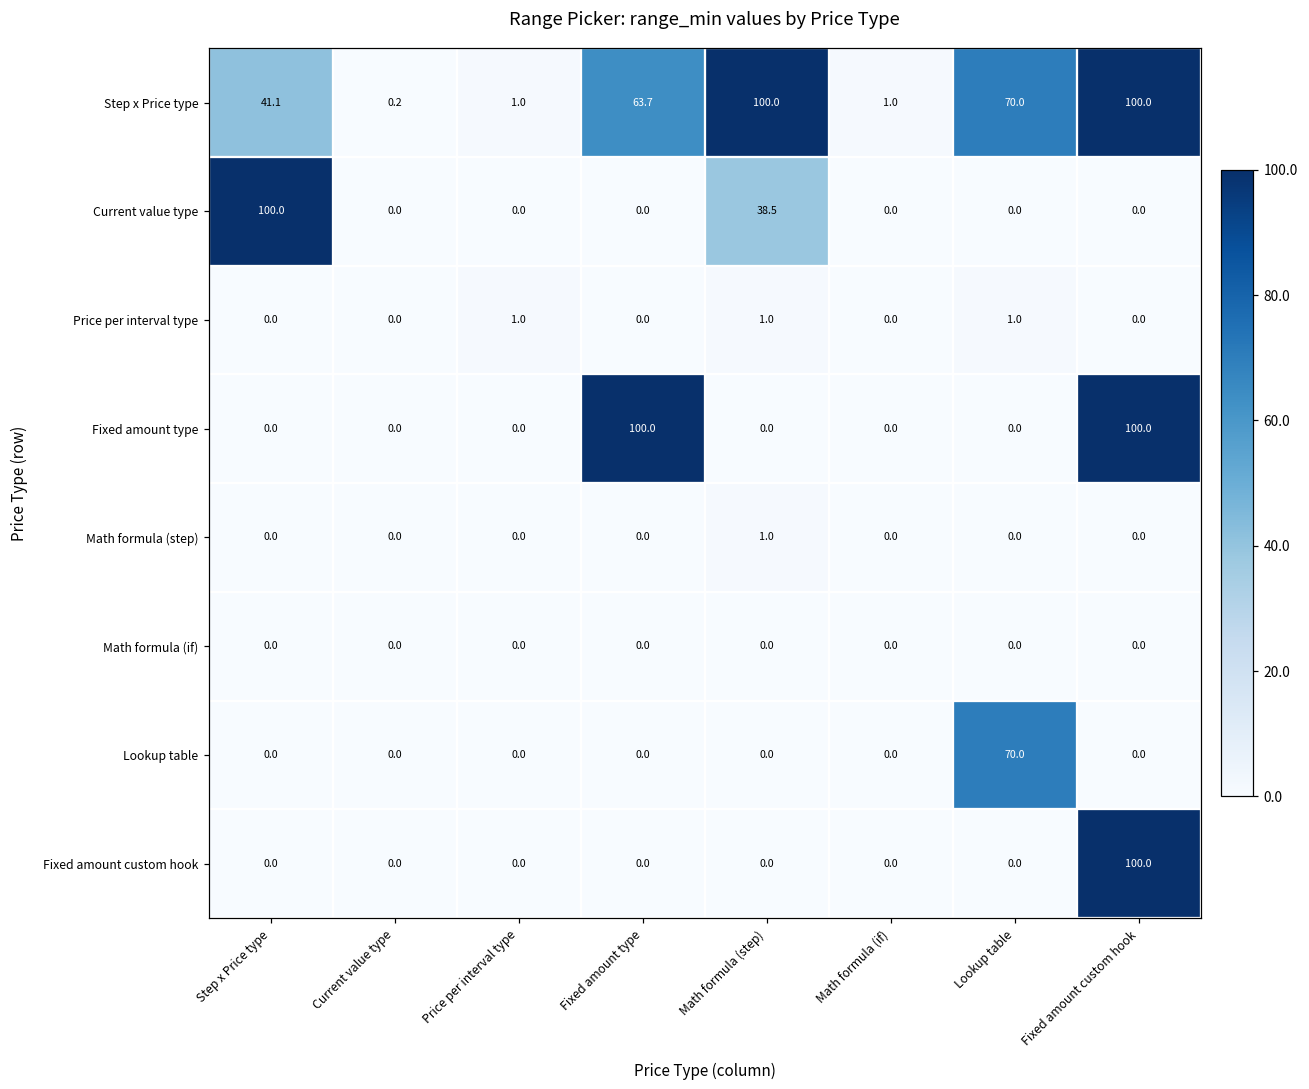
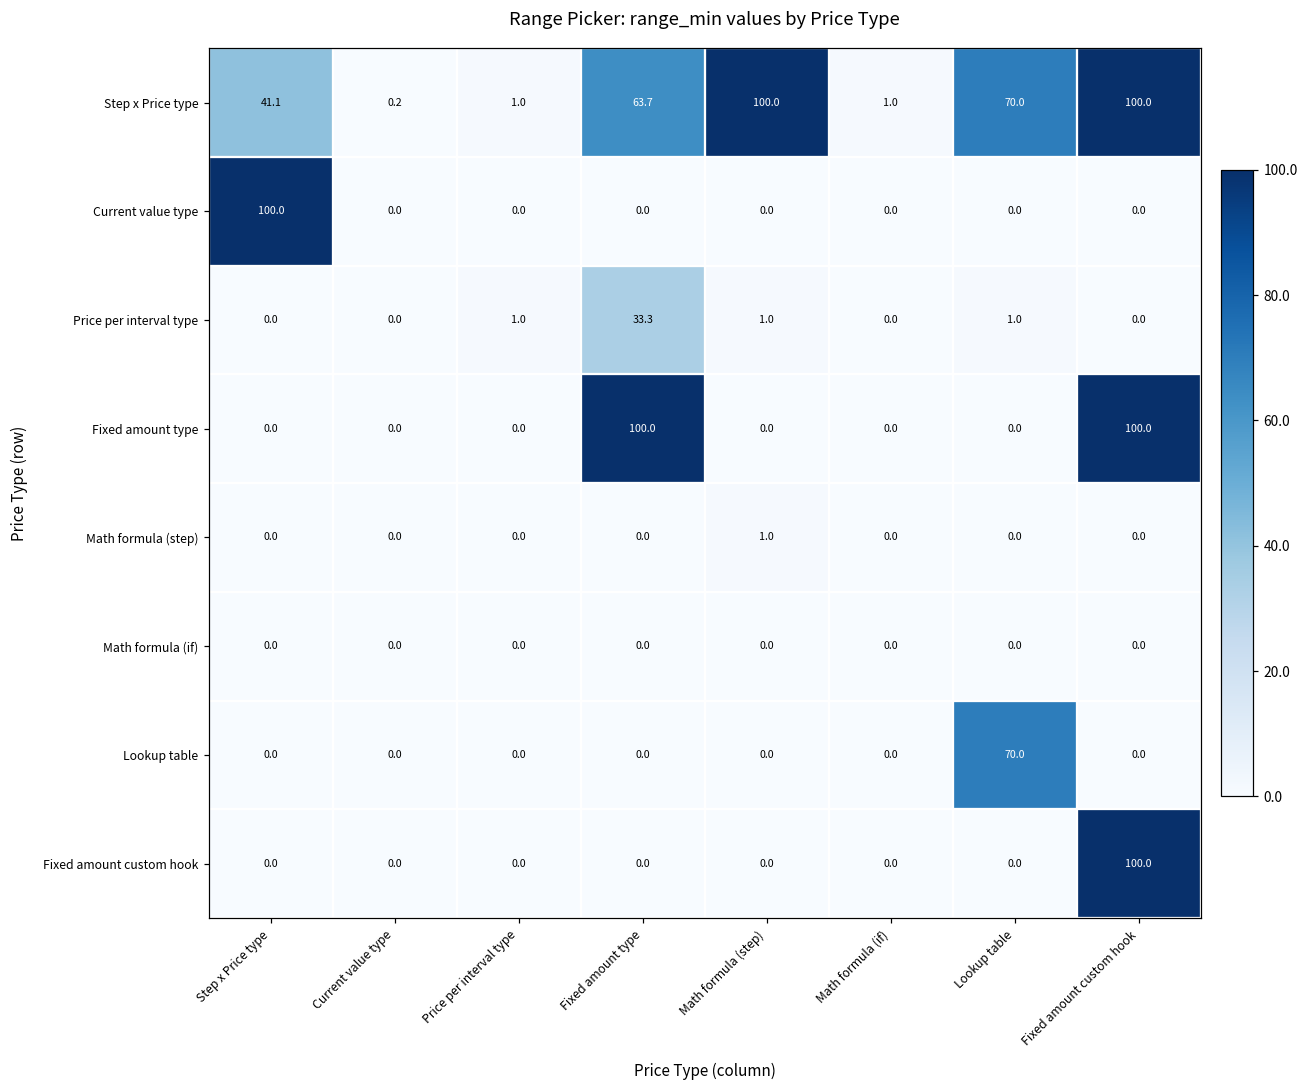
  {
    "Step x Price type": {
      "Step x Price type": 41.1,
      "Current value type": 0.2,
      "Price per interval type": 1.0,
      "Fixed amount type": 63.7,
      "Math formula (step)": 100.0,
      "Math formula (if)": 1.0,
      "Lookup table": 70.0,
      "Fixed amount custom hook": 100.0
    },
    "Current value type": {
      "Step x Price type": 100.0,
      "Current value type": 0.0,
      "Price per interval type": 0.0,
      "Fixed amount type": 0.0,
-     "Math formula (step)": 38.5,
+     "Math formula (step)": 0.0,
      "Math formula (if)": 0.0,
      "Lookup table": 0.0,
      "Fixed amount custom hook": 0.0
    },
    "Price per interval type": {
      "Step x Price type": 0.0,
      "Current value type": 0.0,
      "Price per interval type": 1.0,
-     "Fixed amount type": 0.0,
+     "Fixed amount type": 33.3,
      "Math formula (step)": 1.0,
      "Math formula (if)": 0.0,
      "Lookup table": 1.0,
      "Fixed amount custom hook": 0.0
    },
    "Fixed amount type": {
      "Step x Price type": 0.0,
      "Current value type": 0.0,
      "Price per interval type": 0.0,
      "Fixed amount type": 100.0,
      "Math formula (step)": 0.0,
      "Math formula (if)": 0.0,
      "Lookup table": 0.0,
      "Fixed amount custom hook": 100.0
    },
    "Math formula (step)": {
      "Step x Price type": 0.0,
      "Current value type": 0.0,
      "Price per interval type": 0.0,
      "Fixed amount type": 0.0,
      "Math formula (step)": 1.0,
      "Math formula (if)": 0.0,
      "Lookup table": 0.0,
      "Fixed amount custom hook": 0.0
    },
    "Math formula (if)": {
      "Step x Price type": 0.0,
      "Current value type": 0.0,
      "Price per interval type": 0.0,
      "Fixed amount type": 0.0,
      "Math formula (step)": 0.0,
      "Math formula (if)": 0.0,
      "Lookup table": 0.0,
      "Fixed amount custom hook": 0.0
    },
    "Lookup table": {
      "Step x Price type": 0.0,
      "Current value type": 0.0,
      "Price per interval type": 0.0,
      "Fixed amount type": 0.0,
      "Math formula (step)": 0.0,
      "Math formula (if)": 0.0,
      "Lookup table": 70.0,
      "Fixed amount custom hook": 0.0
    },
    "Fixed amount custom hook": {
      "Step x Price type": 0.0,
      "Current value type": 0.0,
      "Price per interval type": 0.0,
      "Fixed amount type": 0.0,
      "Math formula (step)": 0.0,
      "Math formula (if)": 0.0,
      "Lookup table": 0.0,
      "Fixed amount custom hook": 100.0
    }
  }
